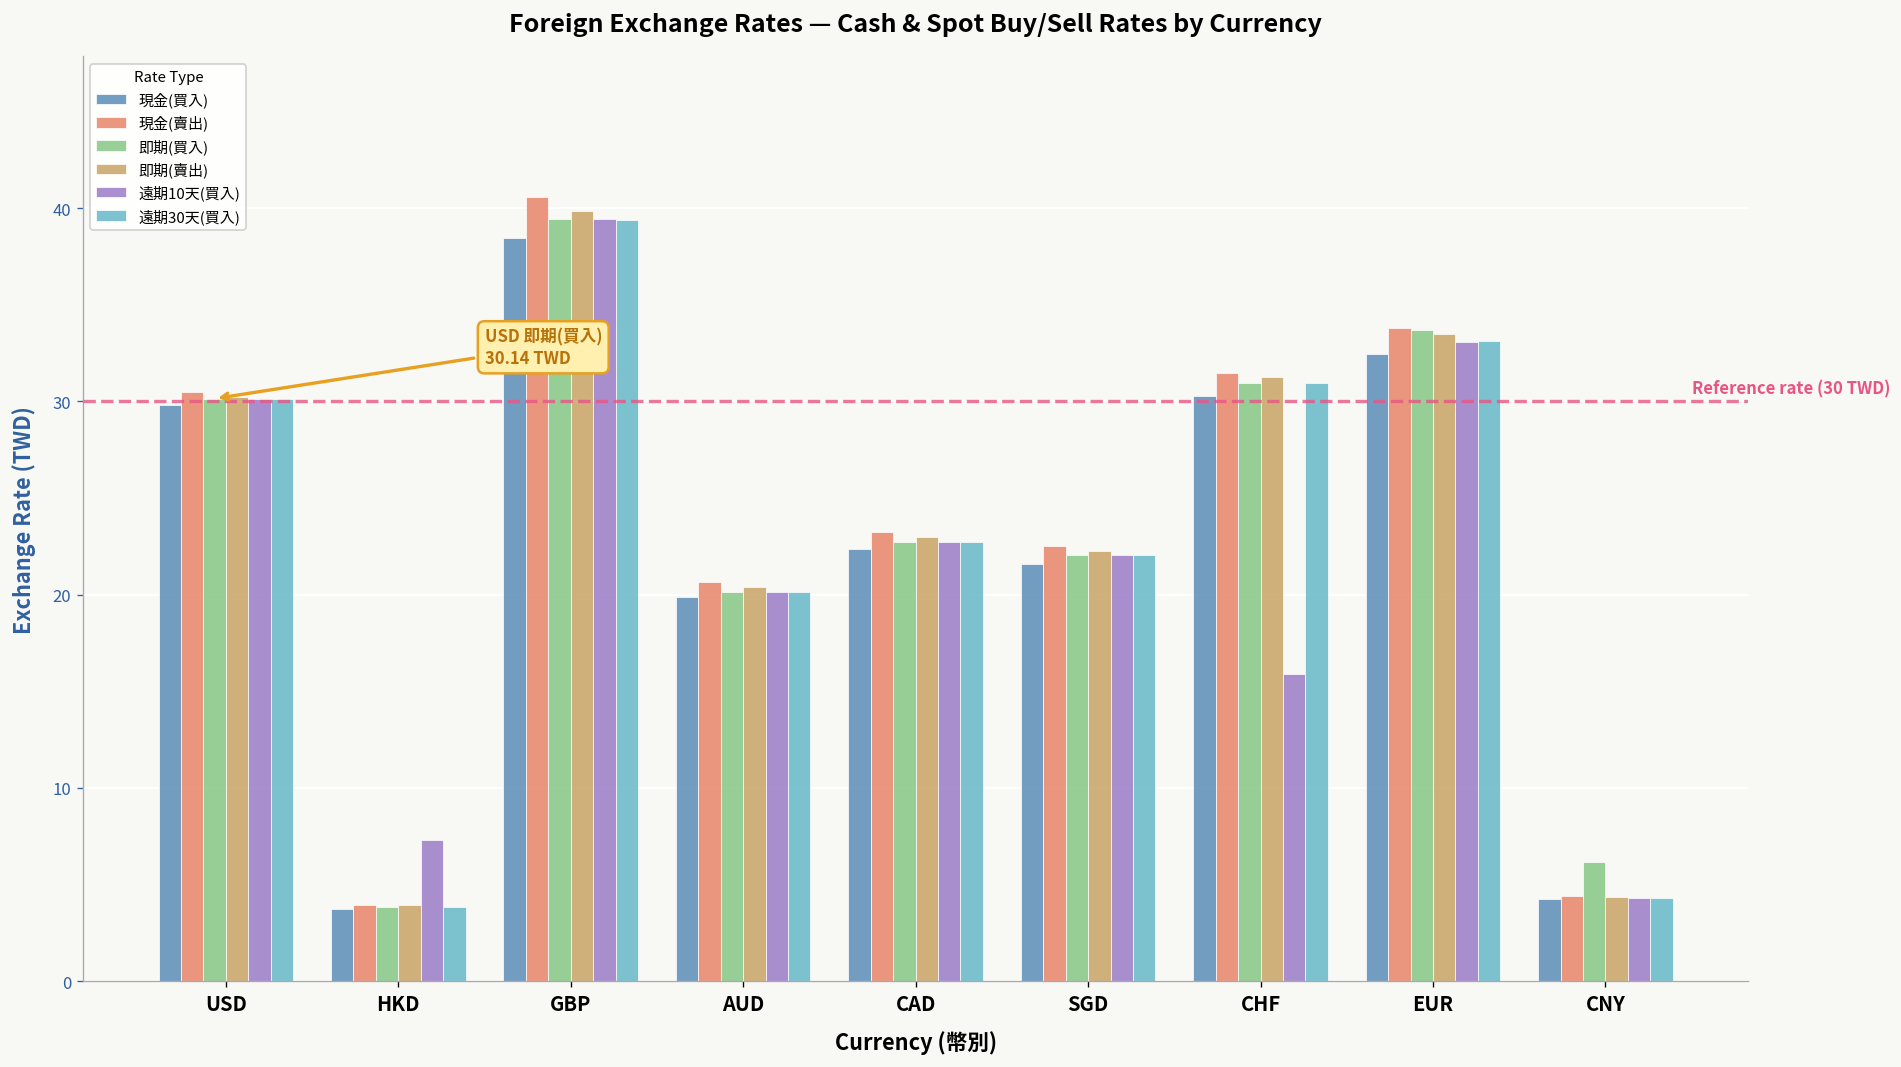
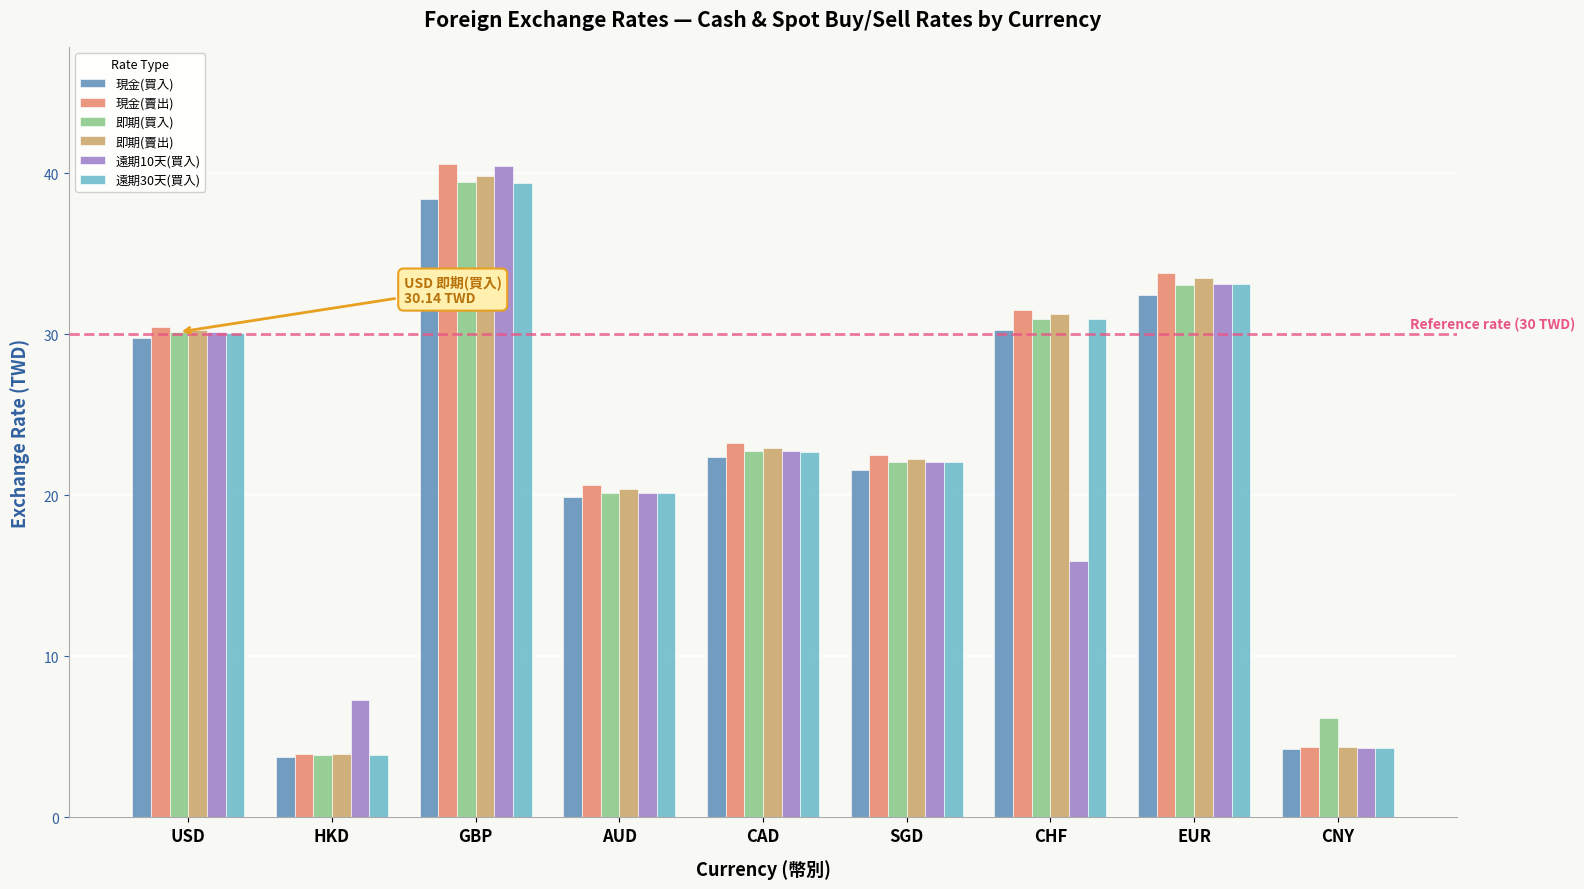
  {
    "即期(買入)": {
      "USD": 30.1,
      "HKD": 3.9,
      "GBP": 39.4,
      "AUD": 20.1,
      "CAD": 22.7,
      "SGD": 22.1,
      "CHF": 31.0,
-     "EUR": 33.7,
+     "EUR": 33.1,
      "CNY": 6.2
    },
    "遠期10天(買入)": {
      "HKD": 7.3,
-     "GBP": 39.4,
+     "GBP": 40.4,
      "AUD": 20.1,
      "CAD": 22.7,
      "SGD": 22.1,
      "CHF": 15.9,
      "EUR": 33.1,
      "CNY": 4.3
    }
  }
